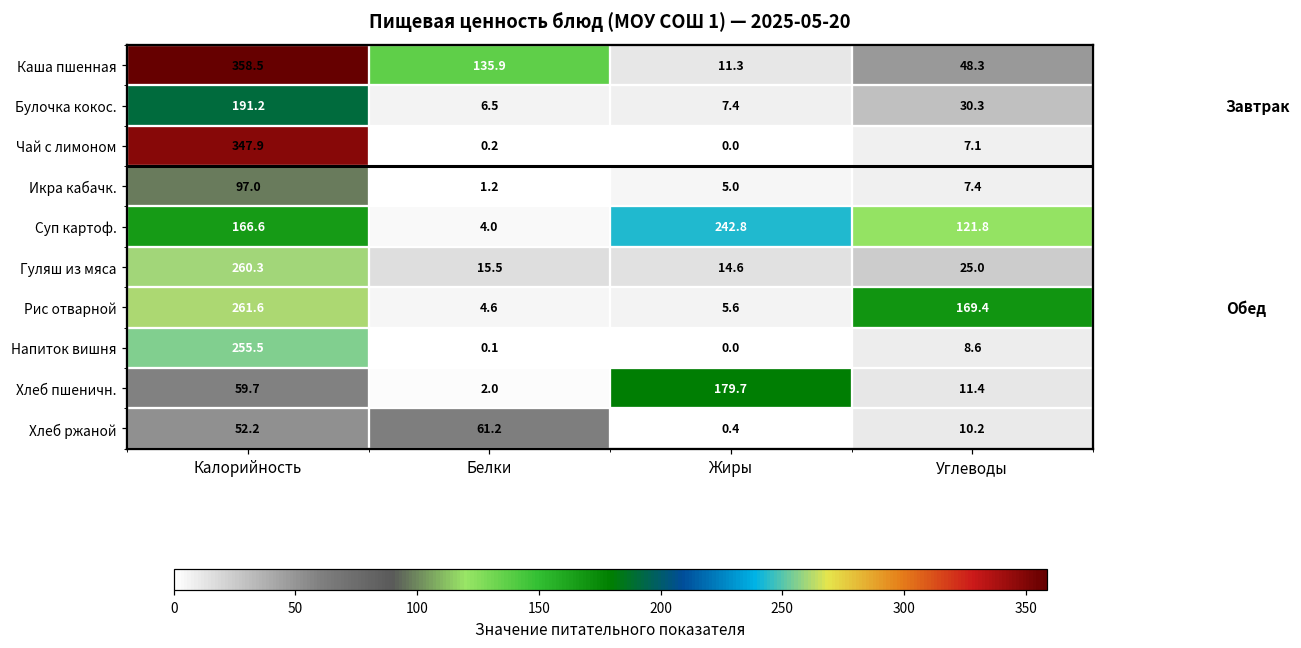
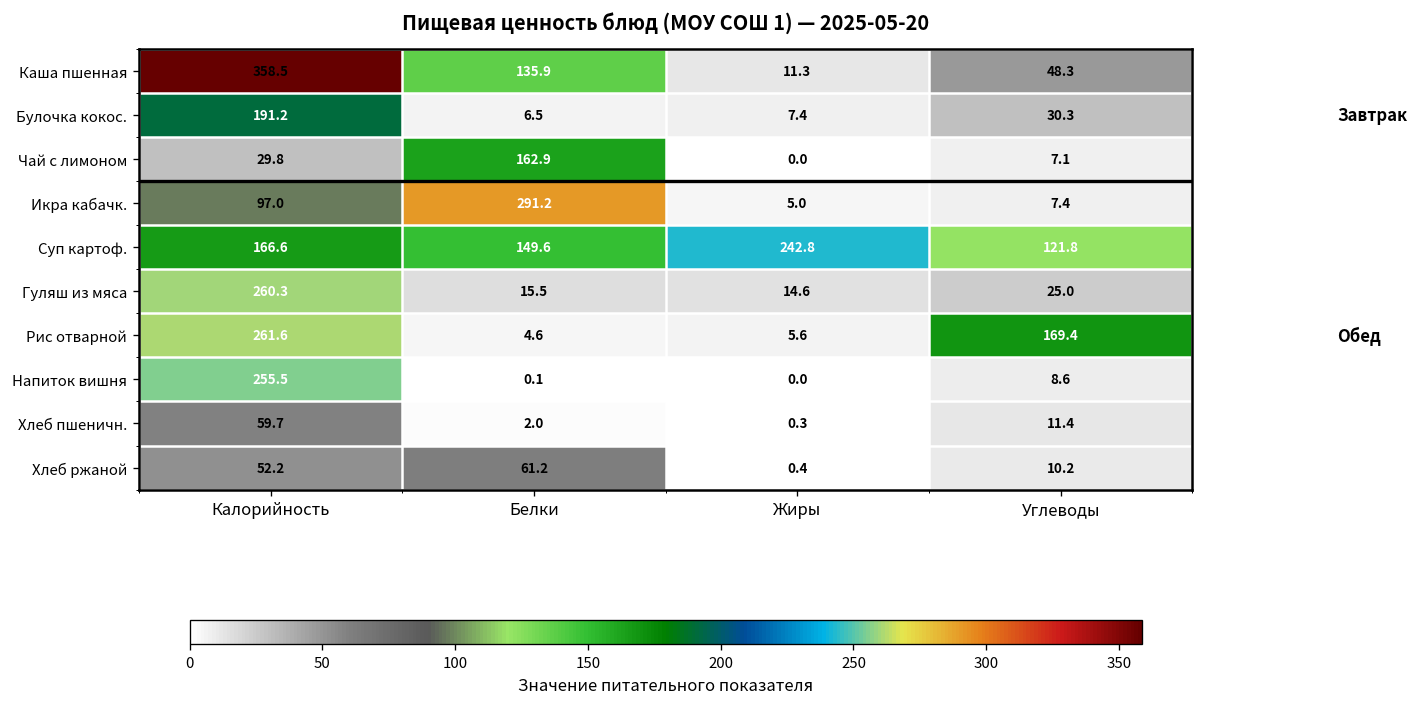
  {
    "Каша пшенная": {
      "Калорийность": 358.5,
      "Белки": 135.9,
      "Жиры": 11.3,
      "Углеводы": 48.3
    },
    "Булочка кокос.": {
      "Калорийность": 191.2,
      "Белки": 6.5,
      "Жиры": 7.4,
      "Углеводы": 30.3
    },
    "Чай с лимоном": {
-     "Калорийность": 347.9,
-     "Белки": 0.2,
+     "Калорийность": 29.8,
+     "Белки": 162.9,
      "Жиры": 0.0,
      "Углеводы": 7.1
    },
    "Икра кабачк.": {
      "Калорийность": 97.0,
-     "Белки": 1.2,
+     "Белки": 291.2,
      "Жиры": 5.0,
      "Углеводы": 7.4
    },
    "Суп картоф.": {
      "Калорийность": 166.6,
-     "Белки": 4.0,
+     "Белки": 149.6,
      "Жиры": 242.8,
      "Углеводы": 121.8
    },
    "Гуляш из мяса": {
      "Калорийность": 260.3,
      "Белки": 15.5,
      "Жиры": 14.6,
      "Углеводы": 25.0
    },
    "Рис отварной": {
      "Калорийность": 261.6,
      "Белки": 4.6,
      "Жиры": 5.6,
      "Углеводы": 169.4
    },
    "Напиток вишня": {
      "Калорийность": 255.5,
      "Белки": 0.1,
      "Жиры": 0.0,
      "Углеводы": 8.6
    },
    "Хлеб пшеничн.": {
      "Калорийность": 59.7,
      "Белки": 2.0,
-     "Жиры": 179.7,
+     "Жиры": 0.3,
      "Углеводы": 11.4
    },
    "Хлеб ржаной": {
      "Калорийность": 52.2,
      "Белки": 61.2,
      "Жиры": 0.4,
      "Углеводы": 10.2
    }
  }
